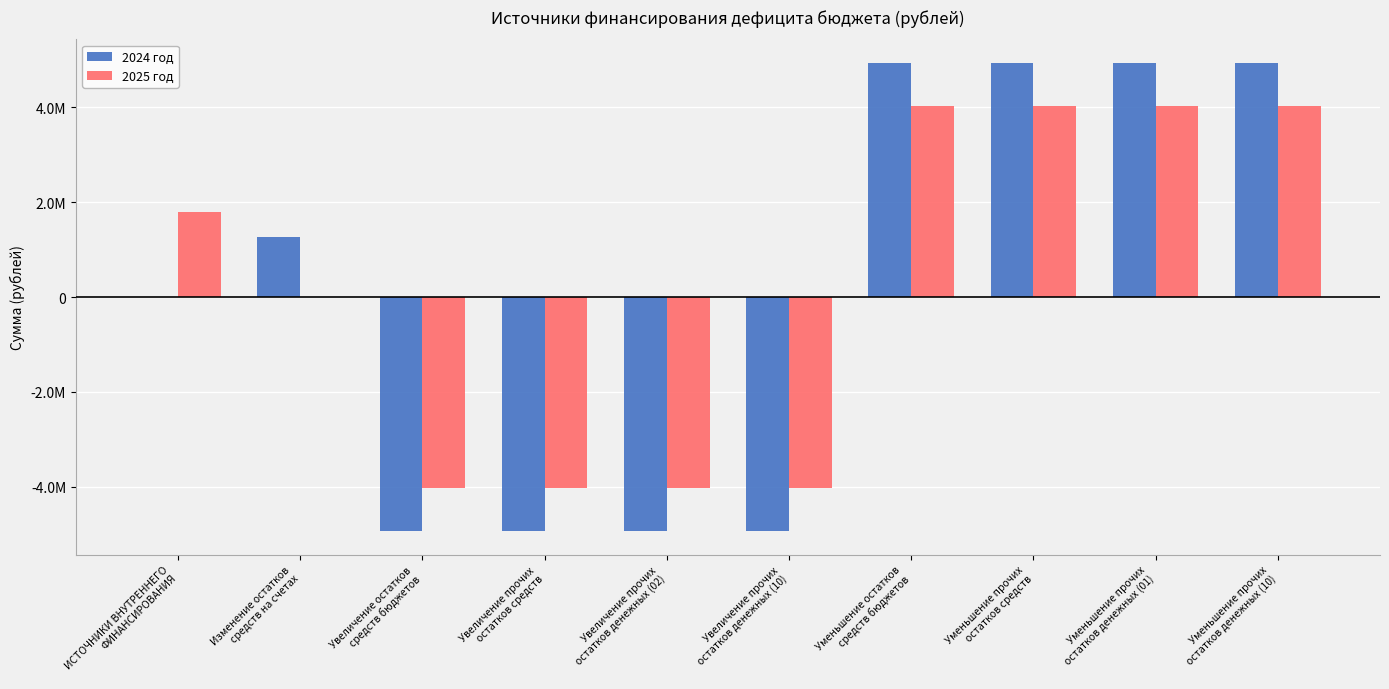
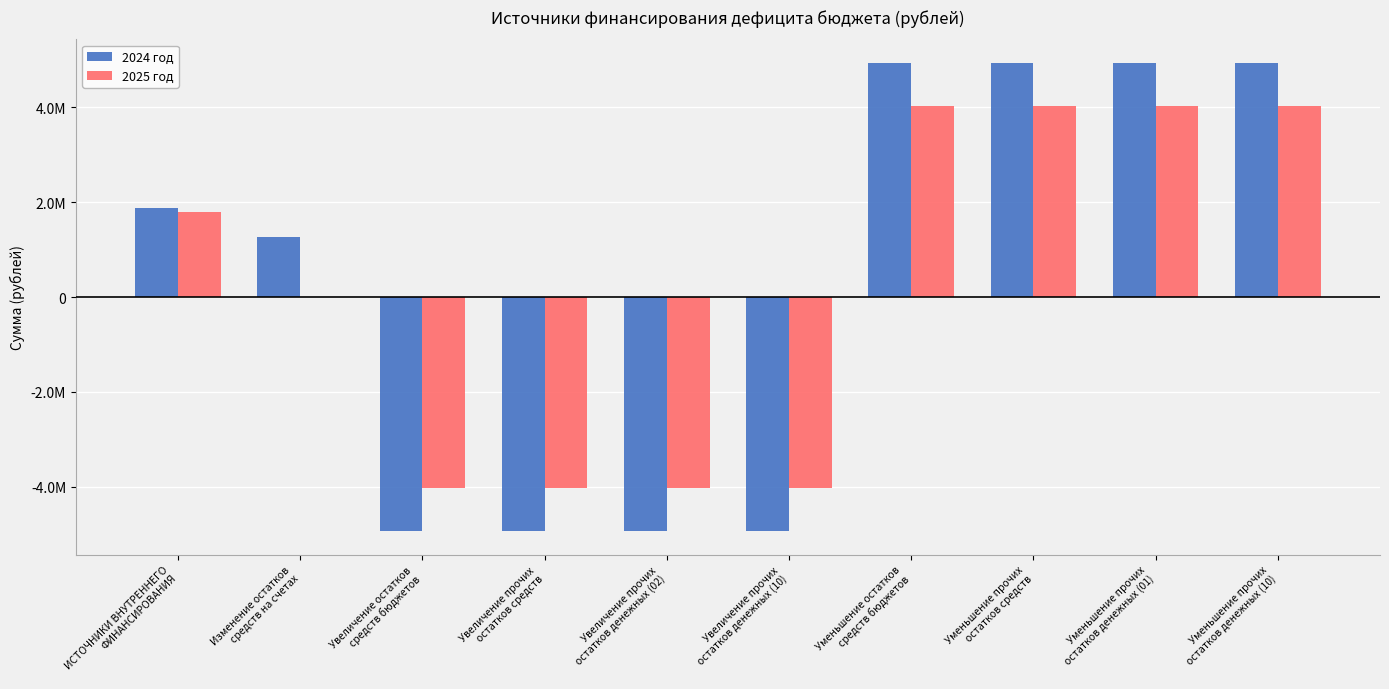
  {
    "2024 год": {
-     "ИСТОЧНИКИ ВНУТРЕННЕГО ФИНАНСИРОВАНИЯ": 0,
+     "ИСТОЧНИКИ ВНУТРЕННЕГО ФИНАНСИРОВАНИЯ": 1900000,
      "Изменение остатков средств на счетах": 1300000,
      "Увеличение остатков средств бюджетов": -4900000,
      "Увеличение прочих остатков средств": -4900000,
      "Увеличение прочих остатков денежных (02)": -4900000,
      "Увеличение прочих остатков денежных (10)": -4900000,
      "Уменьшение остатков средств бюджетов": 4900000,
      "Уменьшение прочих остатков средств": 4900000,
      "Уменьшение прочих остатков денежных (01)": 4900000,
      "Уменьшение прочих остатков денежных (10)": 4900000
    },
    "2025 год": {
      "ИСТОЧНИКИ ВНУТРЕННЕГО ФИНАНСИРОВАНИЯ": 1800000,
      "Изменение остатков средств на счетах": 0,
      "Увеличение остатков средств бюджетов": -4000000,
      "Увеличение прочих остатков средств": -4000000,
      "Увеличение прочих остатков денежных (02)": -4000000,
      "Увеличение прочих остатков денежных (10)": -4000000,
      "Уменьшение остатков средств бюджетов": 4000000,
      "Уменьшение прочих остатков средств": 4000000,
      "Уменьшение прочих остатков денежных (01)": 4000000,
      "Уменьшение прочих остатков денежных (10)": 4000000
    }
  }
